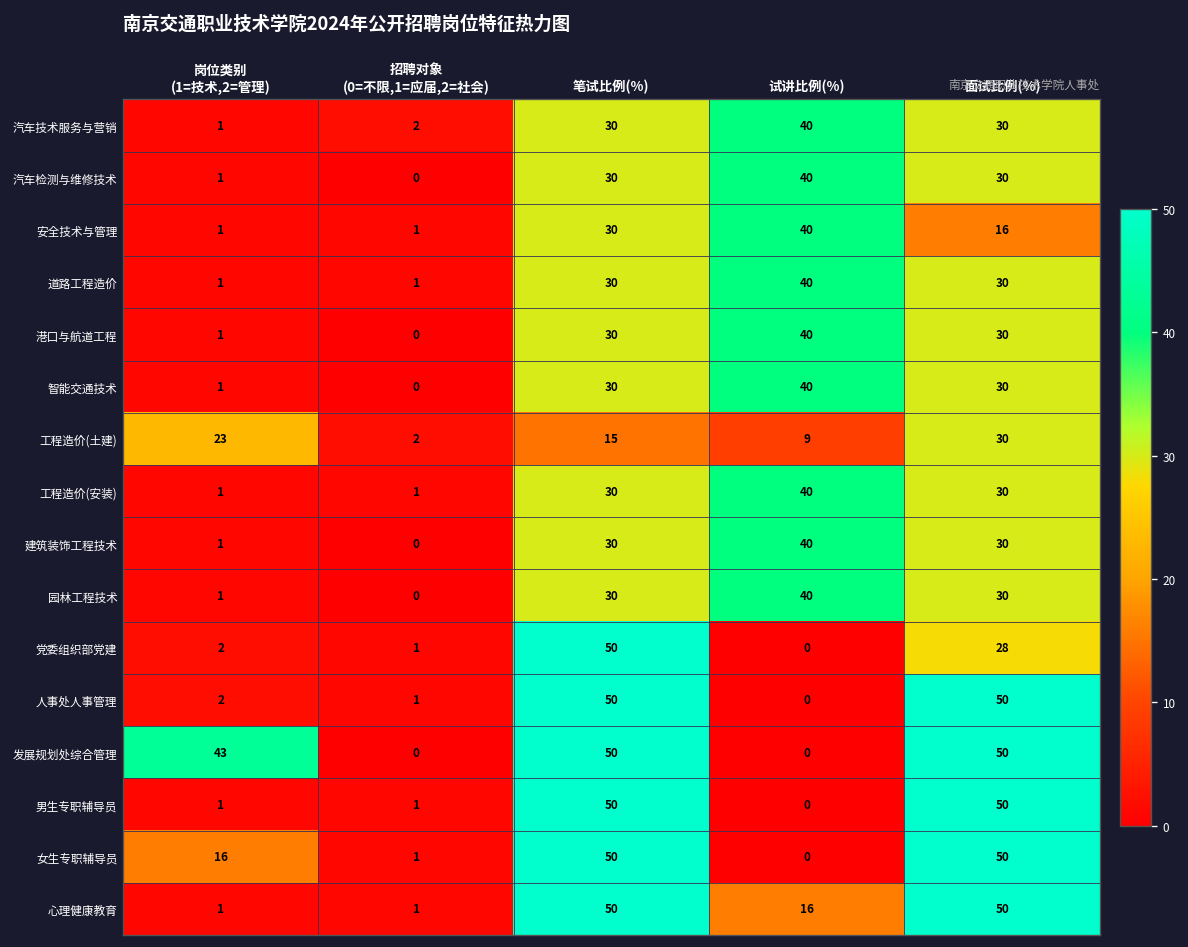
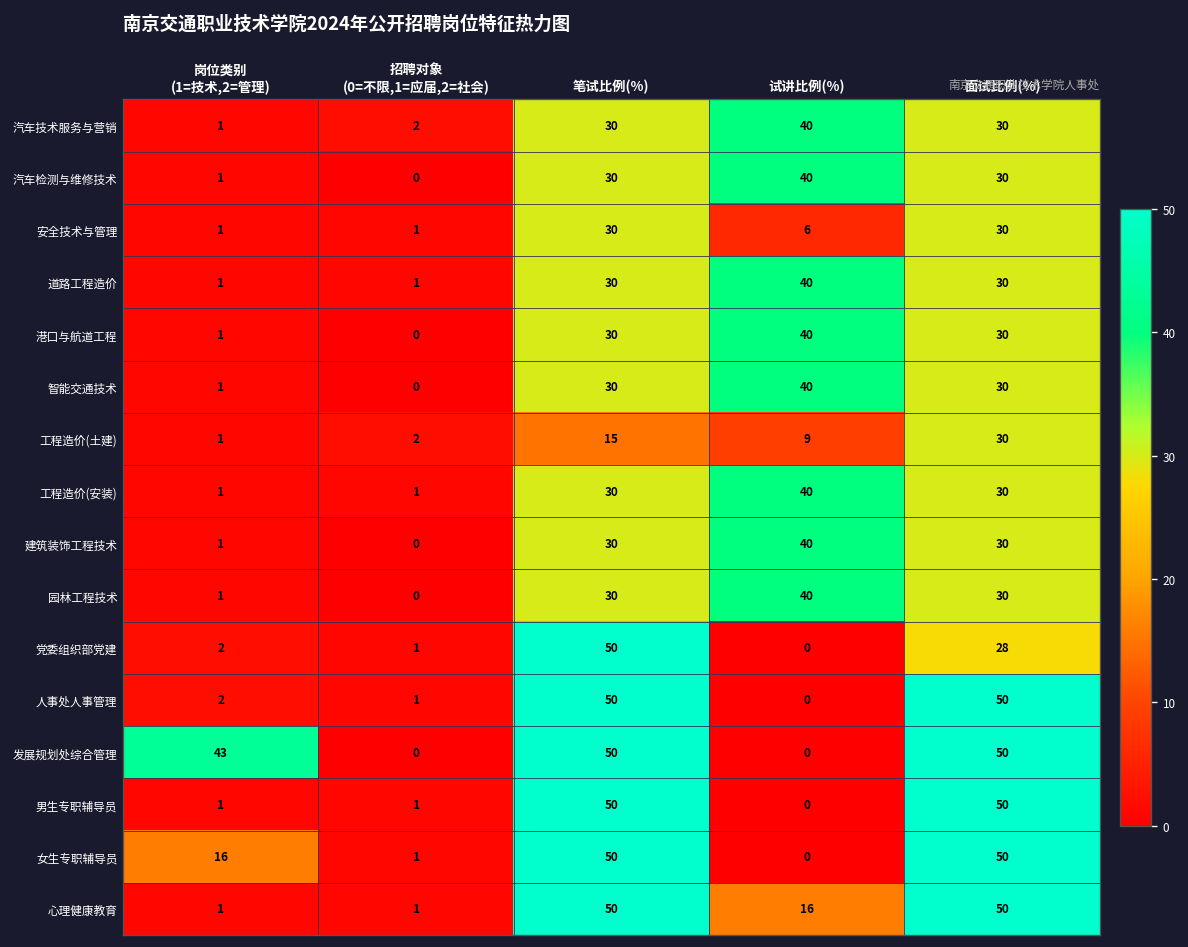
  {
    "汽车技术服务与营销": {
      "岗位类别 (1=技术,2=管理)": 1,
      "招聘对象 (0=不限,1=应届,2=社会)": 2,
      "笔试比例(%)": 30,
      "试讲比例(%)": 40,
      "面试比例(%)": 30
    },
    "汽车检测与维修技术": {
      "岗位类别 (1=技术,2=管理)": 1,
      "招聘对象 (0=不限,1=应届,2=社会)": 0,
      "笔试比例(%)": 30,
      "试讲比例(%)": 40,
      "面试比例(%)": 30
    },
    "安全技术与管理": {
      "岗位类别 (1=技术,2=管理)": 1,
      "招聘对象 (0=不限,1=应届,2=社会)": 1,
      "笔试比例(%)": 30,
-     "试讲比例(%)": 40,
-     "面试比例(%)": 16
+     "试讲比例(%)": 6,
+     "面试比例(%)": 30
    },
    "道路工程造价": {
      "岗位类别 (1=技术,2=管理)": 1,
      "招聘对象 (0=不限,1=应届,2=社会)": 1,
      "笔试比例(%)": 30,
      "试讲比例(%)": 40,
      "面试比例(%)": 30
    },
    "港口与航道工程": {
      "岗位类别 (1=技术,2=管理)": 1,
      "招聘对象 (0=不限,1=应届,2=社会)": 0,
      "笔试比例(%)": 30,
      "试讲比例(%)": 40,
      "面试比例(%)": 30
    },
    "智能交通技术": {
      "岗位类别 (1=技术,2=管理)": 1,
      "招聘对象 (0=不限,1=应届,2=社会)": 0,
      "笔试比例(%)": 30,
      "试讲比例(%)": 40,
      "面试比例(%)": 30
    },
    "工程造价(土建)": {
-     "岗位类别 (1=技术,2=管理)": 23,
+     "岗位类别 (1=技术,2=管理)": 1,
      "招聘对象 (0=不限,1=应届,2=社会)": 2,
      "笔试比例(%)": 15,
      "试讲比例(%)": 9,
      "面试比例(%)": 30
    },
    "工程造价(安装)": {
      "岗位类别 (1=技术,2=管理)": 1,
      "招聘对象 (0=不限,1=应届,2=社会)": 1,
      "笔试比例(%)": 30,
      "试讲比例(%)": 40,
      "面试比例(%)": 30
    },
    "建筑装饰工程技术": {
      "岗位类别 (1=技术,2=管理)": 1,
      "招聘对象 (0=不限,1=应届,2=社会)": 0,
      "笔试比例(%)": 30,
      "试讲比例(%)": 40,
      "面试比例(%)": 30
    },
    "园林工程技术": {
      "岗位类别 (1=技术,2=管理)": 1,
      "招聘对象 (0=不限,1=应届,2=社会)": 0,
      "笔试比例(%)": 30,
      "试讲比例(%)": 40,
      "面试比例(%)": 30
    },
    "党委组织部党建": {
      "岗位类别 (1=技术,2=管理)": 2,
      "招聘对象 (0=不限,1=应届,2=社会)": 1,
      "笔试比例(%)": 50,
      "试讲比例(%)": 0,
      "面试比例(%)": 28
    },
    "人事处人事管理": {
      "岗位类别 (1=技术,2=管理)": 2,
      "招聘对象 (0=不限,1=应届,2=社会)": 1,
      "笔试比例(%)": 50,
      "试讲比例(%)": 0,
      "面试比例(%)": 50
    },
    "发展规划处综合管理": {
      "岗位类别 (1=技术,2=管理)": 43,
      "招聘对象 (0=不限,1=应届,2=社会)": 0,
      "笔试比例(%)": 50,
      "试讲比例(%)": 0,
      "面试比例(%)": 50
    },
    "男生专职辅导员": {
      "岗位类别 (1=技术,2=管理)": 1,
      "招聘对象 (0=不限,1=应届,2=社会)": 1,
      "笔试比例(%)": 50,
      "试讲比例(%)": 0,
      "面试比例(%)": 50
    },
    "女生专职辅导员": {
      "岗位类别 (1=技术,2=管理)": 16,
      "招聘对象 (0=不限,1=应届,2=社会)": 1,
      "笔试比例(%)": 50,
      "试讲比例(%)": 0,
      "面试比例(%)": 50
    },
    "心理健康教育": {
      "岗位类别 (1=技术,2=管理)": 1,
      "招聘对象 (0=不限,1=应届,2=社会)": 1,
      "笔试比例(%)": 50,
      "试讲比例(%)": 16,
      "面试比例(%)": 50
    }
  }
